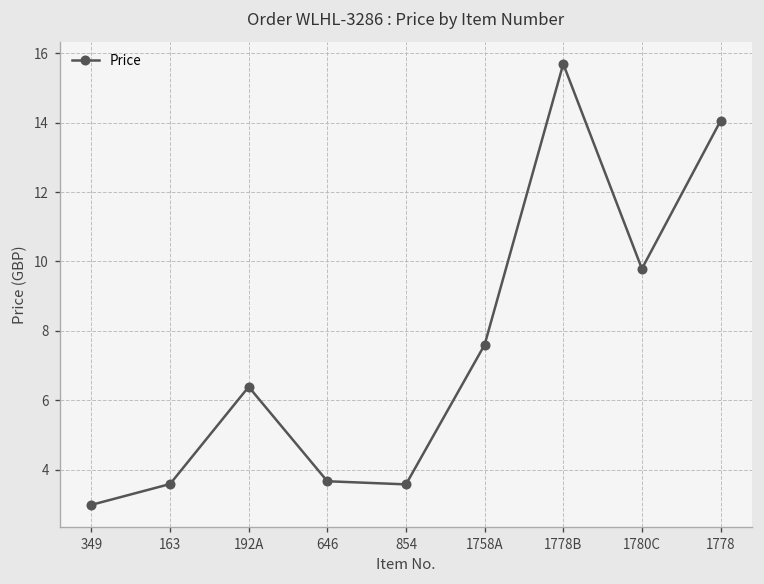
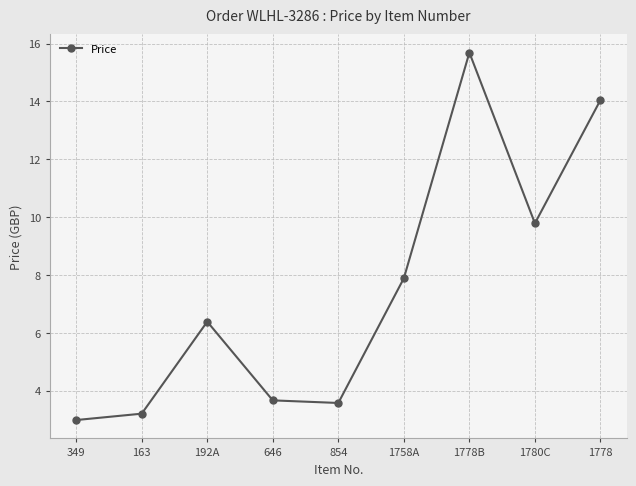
  {
    "349": 3.0,
-   "163": 3.6,
+   "163": 3.2,
    "192A": 6.4,
    "646": 3.7,
    "854": 3.6,
-   "1758A": 7.6,
+   "1758A": 7.9,
    "1778B": 15.7,
    "1780C": 9.8,
    "1778": 14.1
  }
